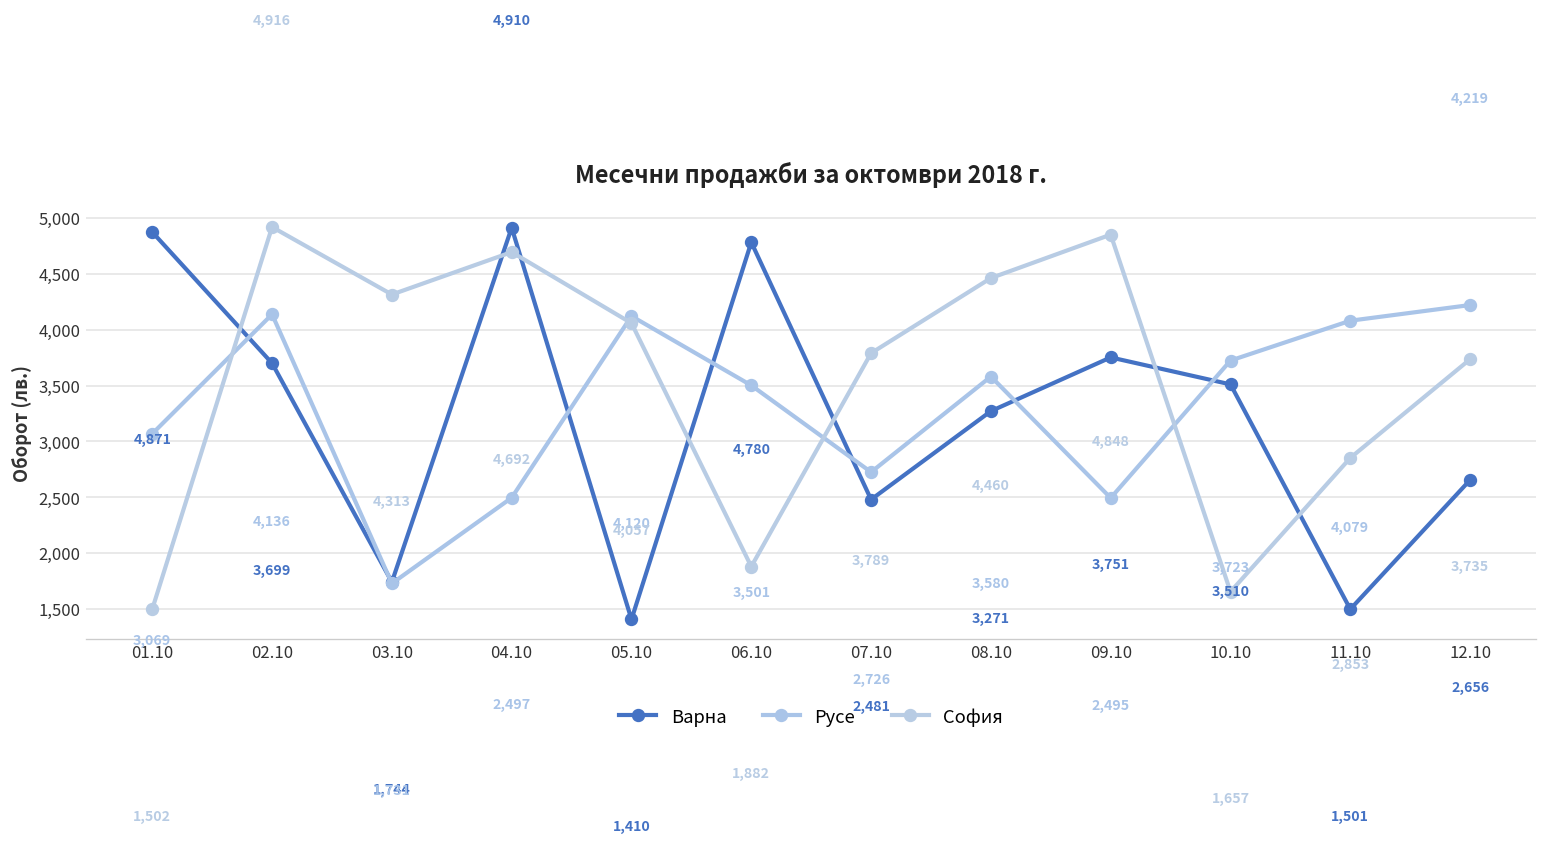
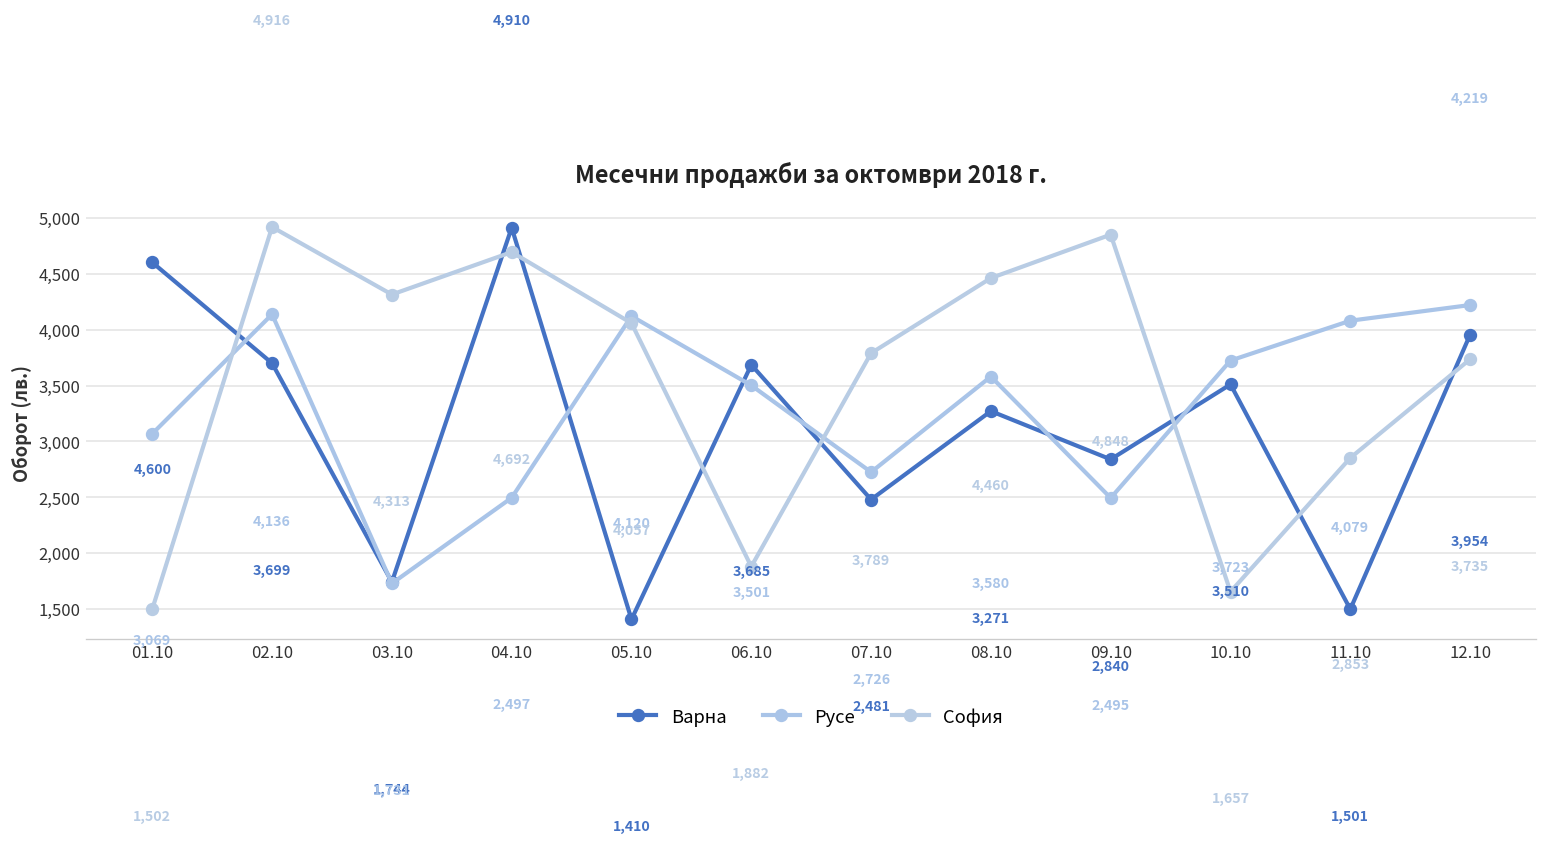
  {
    "Варна": {
-     "01.10": "4,871",
-     "06.10": "4,780",
-     "09.10": "3,751",
-     "12.10": "2,656"
+     "01.10": "4,600",
+     "06.10": "3,685",
+     "09.10": "2,840",
+     "12.10": "3,954"
    }
  }
